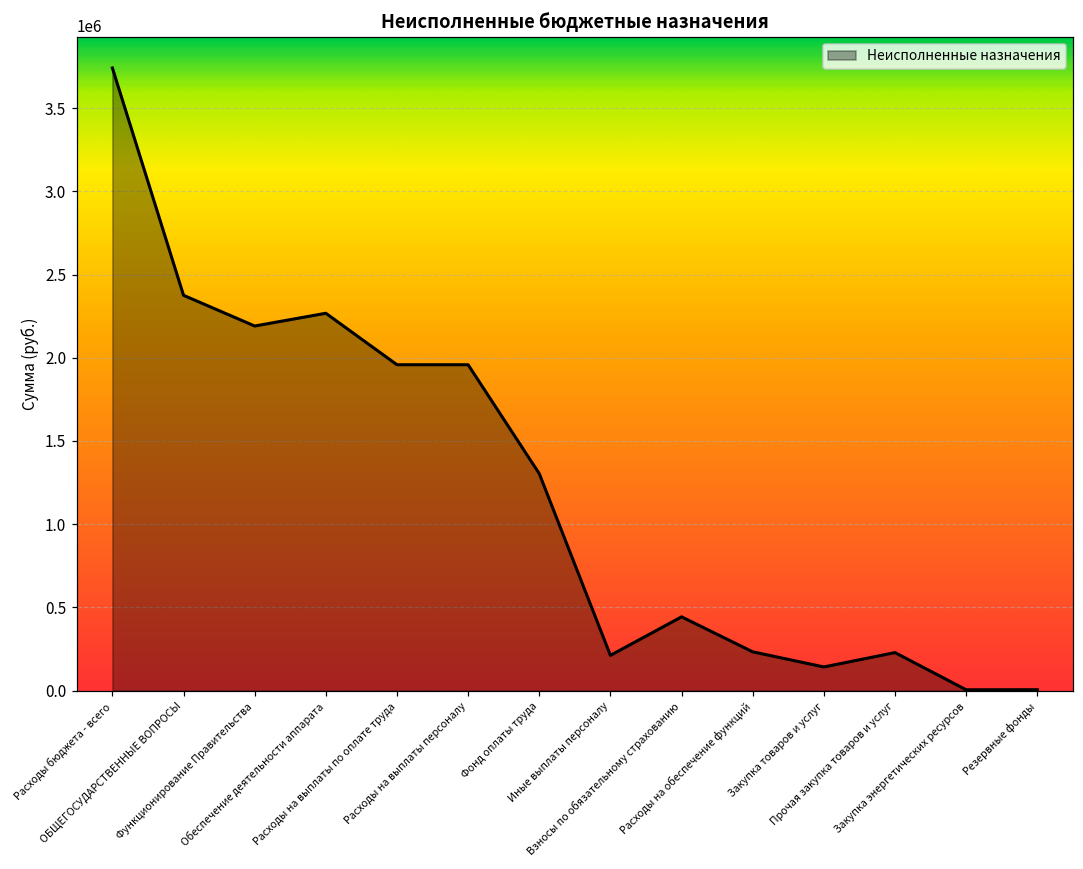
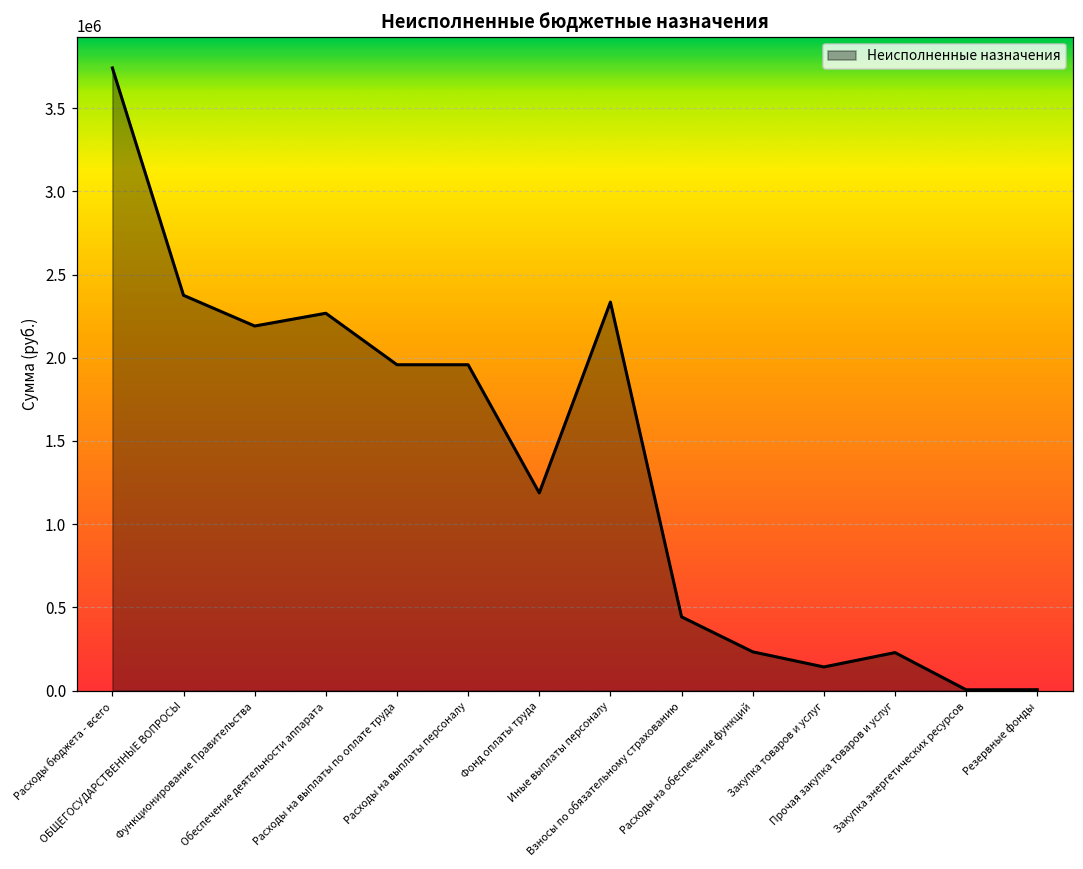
  {
    "Расходы бюджета - всего": 3740000,
    "ОБЩЕГОСУДАРСТВЕННЫЕ ВОПРОСЫ": 2380000,
    "Функционирование Правительства": 2190000,
    "Обеспечение деятельности аппарата": 2270000,
    "Расходы на выплаты по оплате труда": 1960000,
    "Расходы на выплаты персоналу": 1960000,
-   "Фонд оплаты труда": 1300000,
-   "Иные выплаты персоналу": 210000,
+   "Фонд оплаты труда": 1190000,
+   "Иные выплаты персоналу": 2330000,
    "Взносы по обязательному страхованию": 440000,
    "Расходы на обеспечение функций": 230000,
    "Закупка товаров и услуг": 140000,
    "Прочая закупка товаров и услуг": 230000,
    "Закупка энергетических ресурсов": 0,
    "Резервные фонды": 10000
  }
